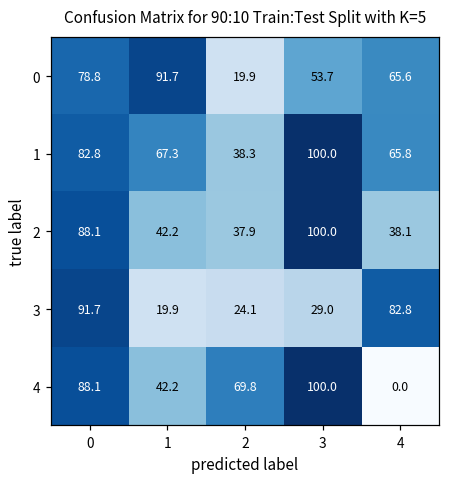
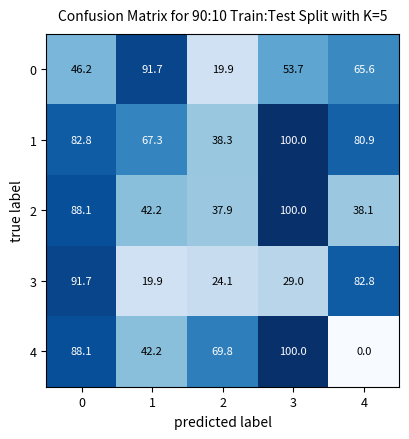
  {
    "0": {
-     "0": 78.8,
+     "0": 46.2,
      "1": 91.7,
      "2": 19.9,
      "3": 53.7,
      "4": 65.6
    },
    "1": {
      "0": 82.8,
      "1": 67.3,
      "2": 38.3,
      "3": 100.0,
-     "4": 65.8
+     "4": 80.9
    },
    "2": {
      "0": 88.1,
      "1": 42.2,
      "2": 37.9,
      "3": 100.0,
      "4": 38.1
    },
    "3": {
      "0": 91.7,
      "1": 19.9,
      "2": 24.1,
      "3": 29.0,
      "4": 82.8
    },
    "4": {
      "0": 88.1,
      "1": 42.2,
      "2": 69.8,
      "3": 100.0,
      "4": 0.0
    }
  }
